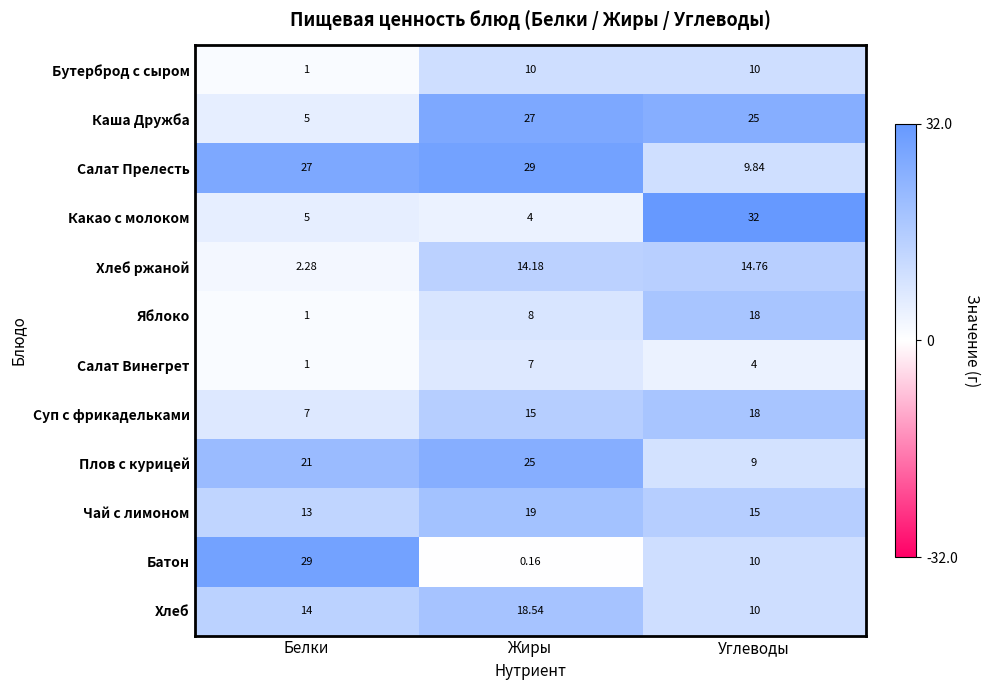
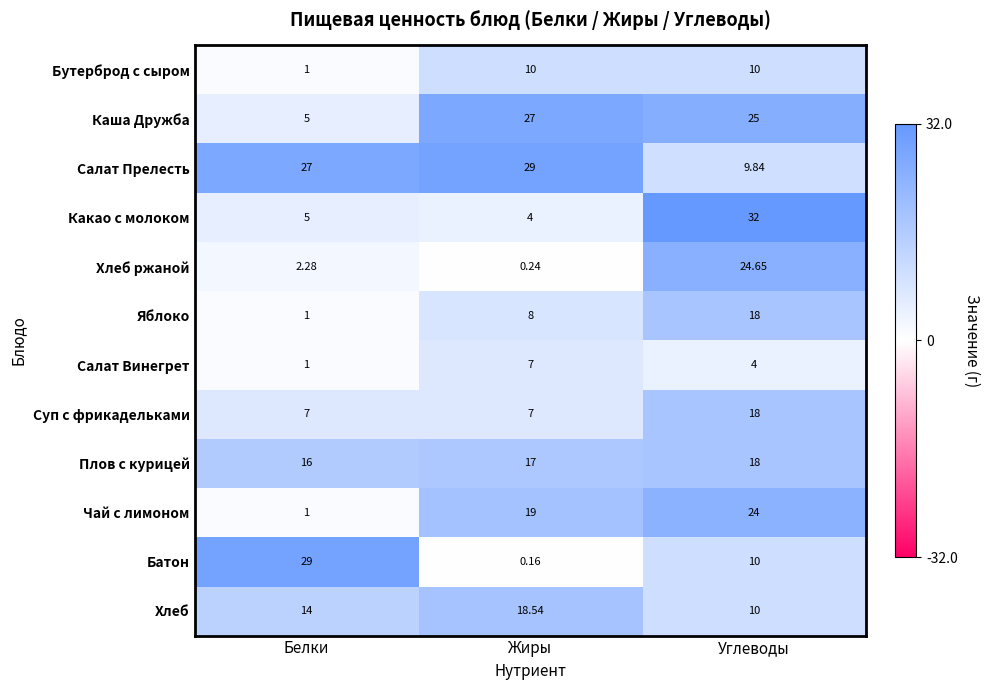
  {
    "Бутерброд с сыром": {
      "Белки": 1,
      "Жиры": 10,
      "Углеводы": 10
    },
    "Каша Дружба": {
      "Белки": 5,
      "Жиры": 27,
      "Углеводы": 25
    },
    "Салат Прелесть": {
      "Белки": 27,
      "Жиры": 29,
      "Углеводы": 9.84
    },
    "Какао с молоком": {
      "Белки": 5,
      "Жиры": 4,
      "Углеводы": 32
    },
    "Хлеб ржаной": {
      "Белки": 2.28,
-     "Жиры": 14.18,
-     "Углеводы": 14.76
+     "Жиры": 0.24,
+     "Углеводы": 24.65
    },
    "Яблоко": {
      "Белки": 1,
      "Жиры": 8,
      "Углеводы": 18
    },
    "Салат Винегрет": {
      "Белки": 1,
      "Жиры": 7,
      "Углеводы": 4
    },
    "Суп с фрикадельками": {
      "Белки": 7,
-     "Жиры": 15,
+     "Жиры": 7,
      "Углеводы": 18
    },
    "Плов с курицей": {
-     "Белки": 21,
-     "Жиры": 25,
-     "Углеводы": 9
+     "Белки": 16,
+     "Жиры": 17,
+     "Углеводы": 18
    },
    "Чай с лимоном": {
-     "Белки": 13,
+     "Белки": 1,
      "Жиры": 19,
-     "Углеводы": 15
+     "Углеводы": 24
    },
    "Батон": {
      "Белки": 29,
      "Жиры": 0.16,
      "Углеводы": 10
    },
    "Хлеб": {
      "Белки": 14,
      "Жиры": 18.54,
      "Углеводы": 10
    }
  }
